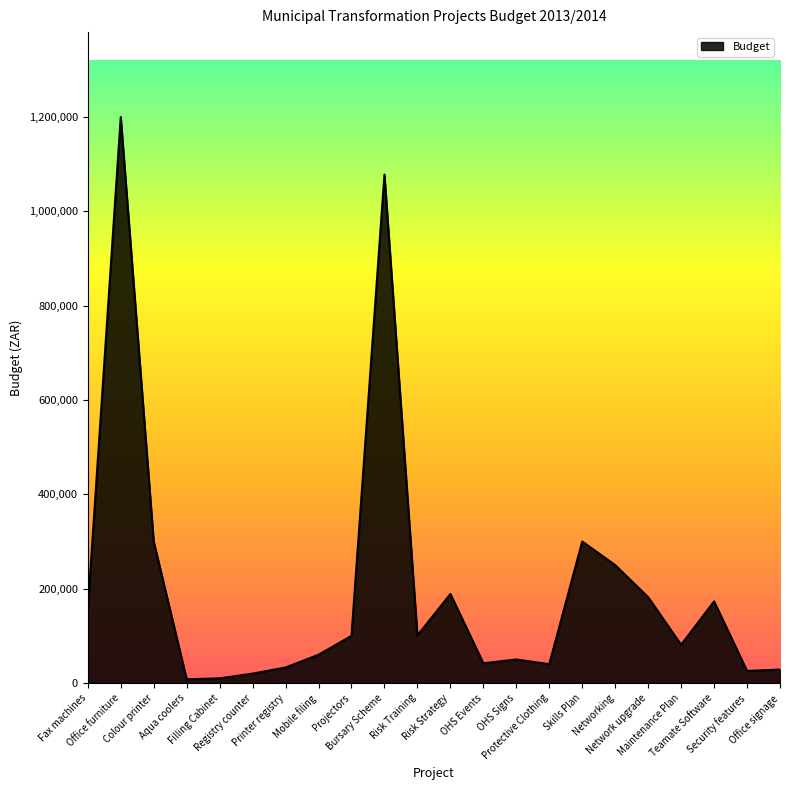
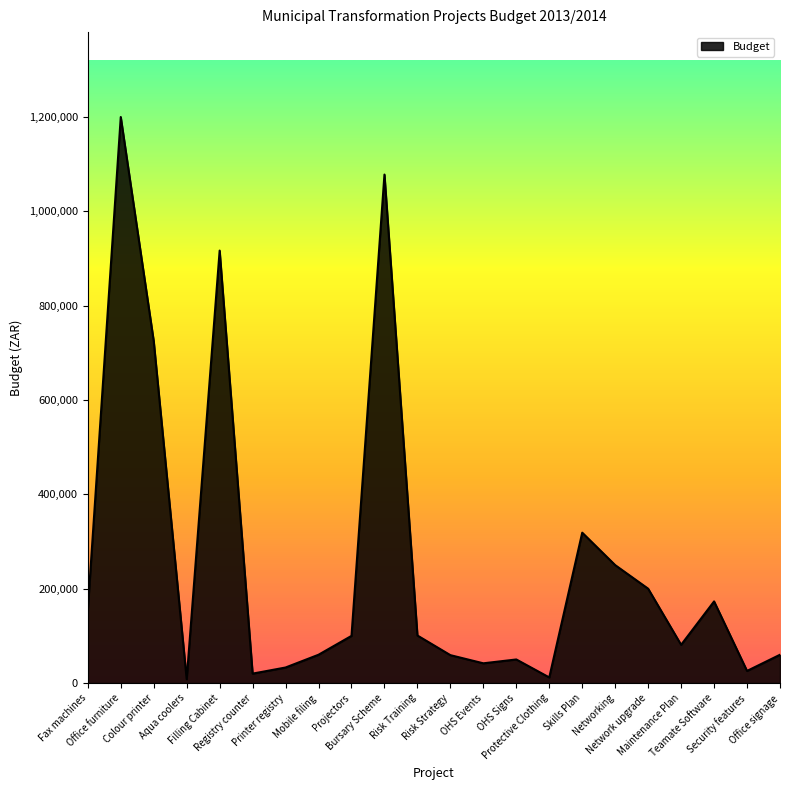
  {
    "Fax machines": "160,000",
    "Office furniture": "1,200,000",
-   "Colour printer": "300,000",
+   "Colour printer": "720,000",
    "Aqua coolers": "10,000",
-   "Filling Cabinet": "10,000",
+   "Filling Cabinet": "920,000",
    "Registry counter": "20,000",
    "Printer registry": "30,000",
    "Mobile filing": "60,000",
    "Projectors": "100,000",
    "Bursary Scheme": "1,080,000",
    "Risk Training": "100,000",
-   "Risk Strategy": "190,000",
+   "Risk Strategy": "60,000",
    "OHS Events": "40,000",
    "OHS Signs": "50,000",
-   "Protective Clothing": "40,000",
-   "Skills Plan": "300,000",
+   "Protective Clothing": "10,000",
+   "Skills Plan": "320,000",
    "Networking": "250,000",
-   "Network upgrade": "180,000",
+   "Network upgrade": "200,000",
    "Maintenance Plan": "80,000",
    "Teamate Software": "170,000",
    "Security features": "30,000",
-   "Office signage": "30,000"
+   "Office signage": "60,000"
  }
